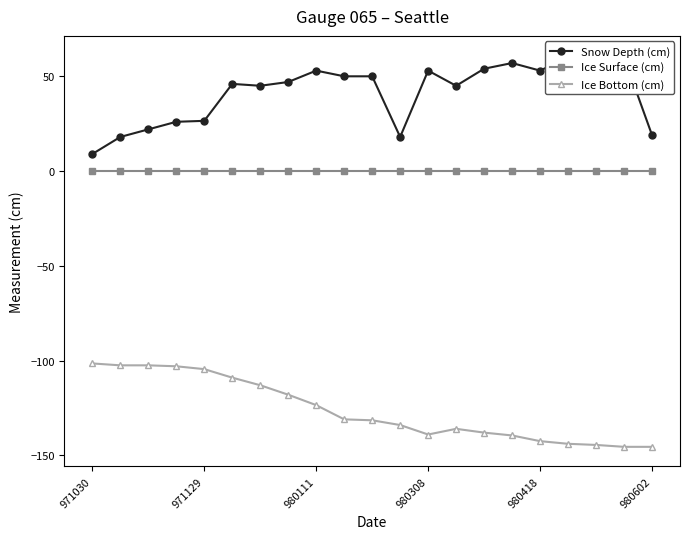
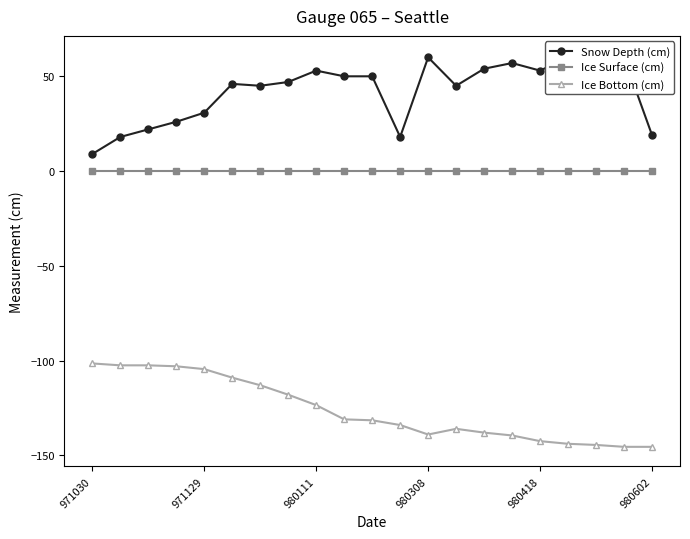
  {
    "Snow Depth (cm)": {
      "971030": 9,
-     "971129": 27,
+     "971129": 31,
      "980111": 53,
-     "980308": 53,
+     "980308": 60,
      "980418": 53,
      "980602": 19
    }
  }
